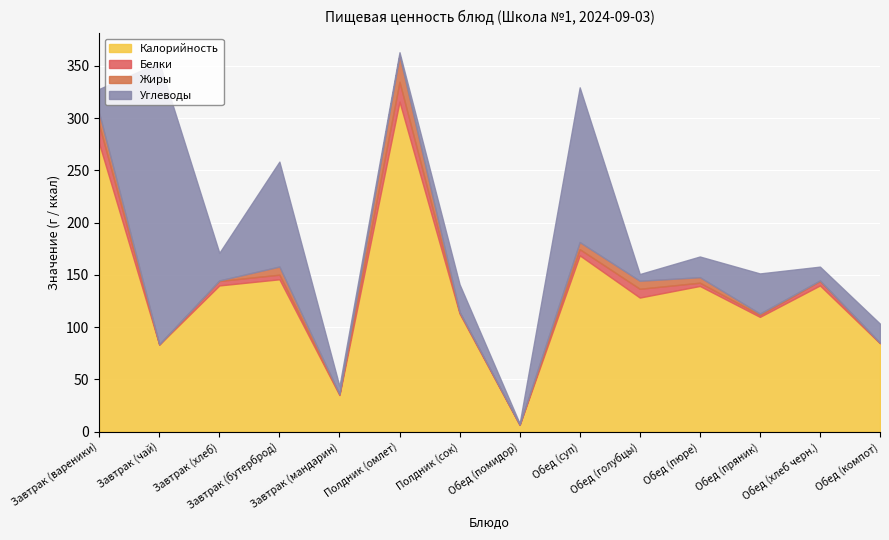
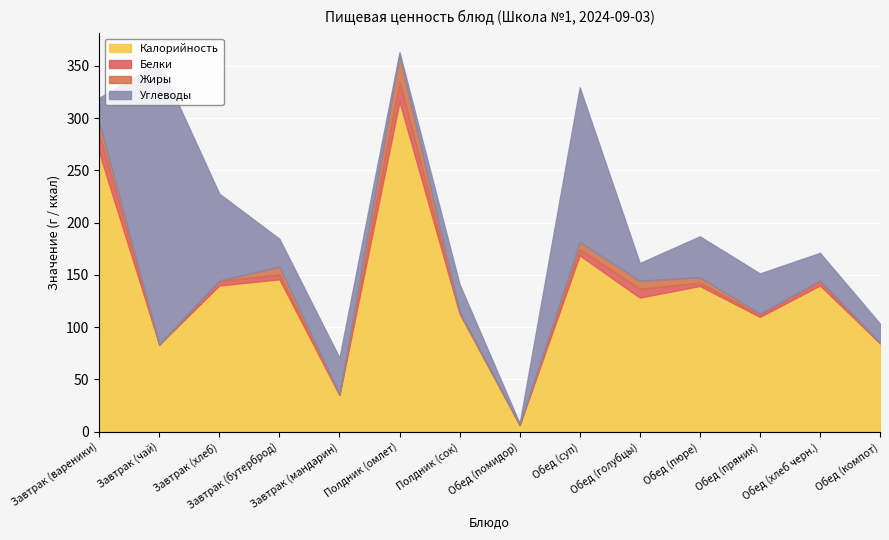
  {
    "Калорийность": {
-     "Завтрак (вареники)": 276,
+     "Завтрак (вареники)": 267,
      "Завтрак (хлеб)": 140,
      "Завтрак (бутерброд)": 146,
      "Полдник (омлет)": 316,
      "Обед (суп)": 169,
      "Обед (голубцы)": 128,
      "Обед (пюре)": 139,
      "Обед (хлеб черн.)": 140
    },
    "Углеводы": {
      "Завтрак (вареники)": 23,
-     "Завтрак (хлеб)": 26,
-     "Завтрак (бутерброд)": 100,
-     "Завтрак (мандарин)": 8,
+     "Завтрак (хлеб)": 83,
+     "Завтрак (бутерброд)": 27,
+     "Завтрак (мандарин)": 35,
      "Полдник (омлет)": 3,
      "Полдник (сок)": 26,
      "Обед (суп)": 148,
-     "Обед (голубцы)": 6,
-     "Обед (пюре)": 20,
+     "Обед (голубцы)": 17,
+     "Обед (пюре)": 39,
      "Обед (пряник)": 38,
-     "Обед (хлеб черн.)": 13,
+     "Обед (хлеб черн.)": 26,
      "Обед (компот)": 18
    }
  }
